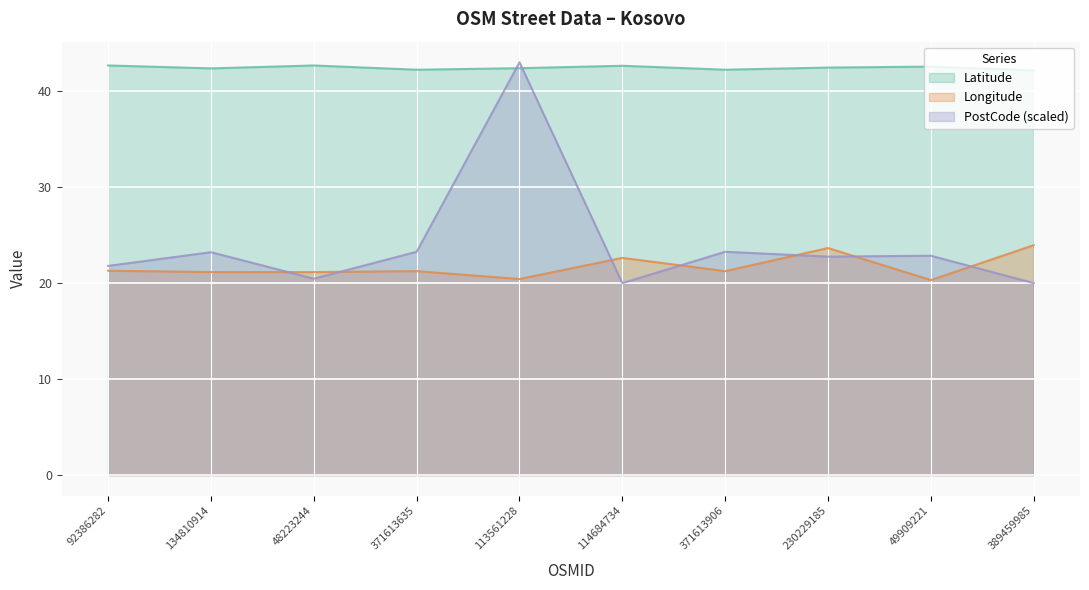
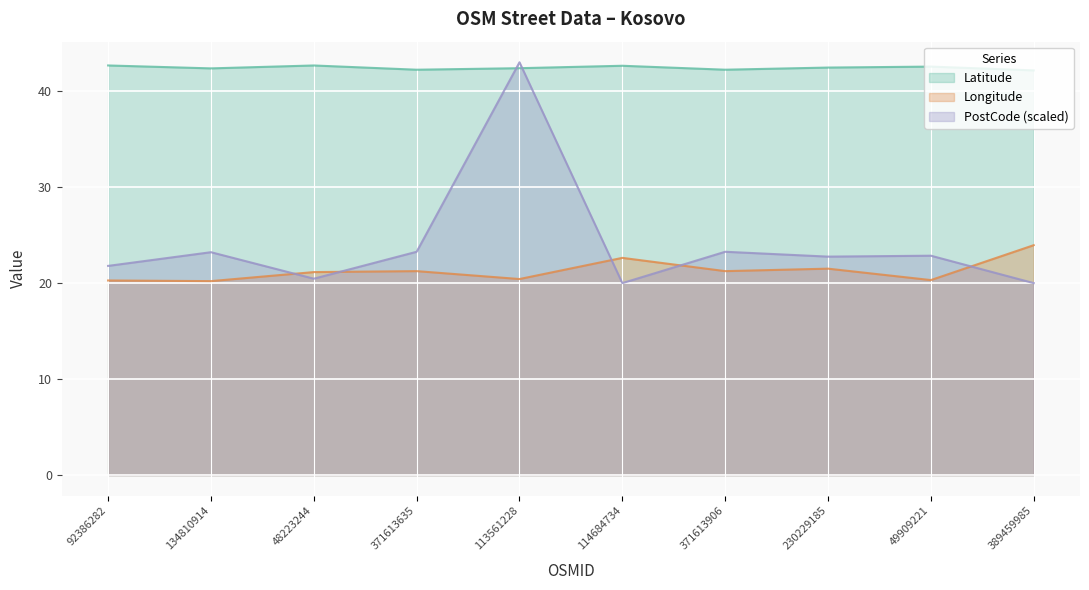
  {
    "Longitude": {
-     "92386282": 21,
-     "134810914": 21,
+     "92386282": 20,
+     "134810914": 20,
      "48223244": 21,
      "371613635": 21,
      "113561228": 20,
      "114684734": 23,
      "371613906": 21,
-     "230229185": 24,
+     "230229185": 22,
      "49909221": 20,
      "389459985": 24
    }
  }
